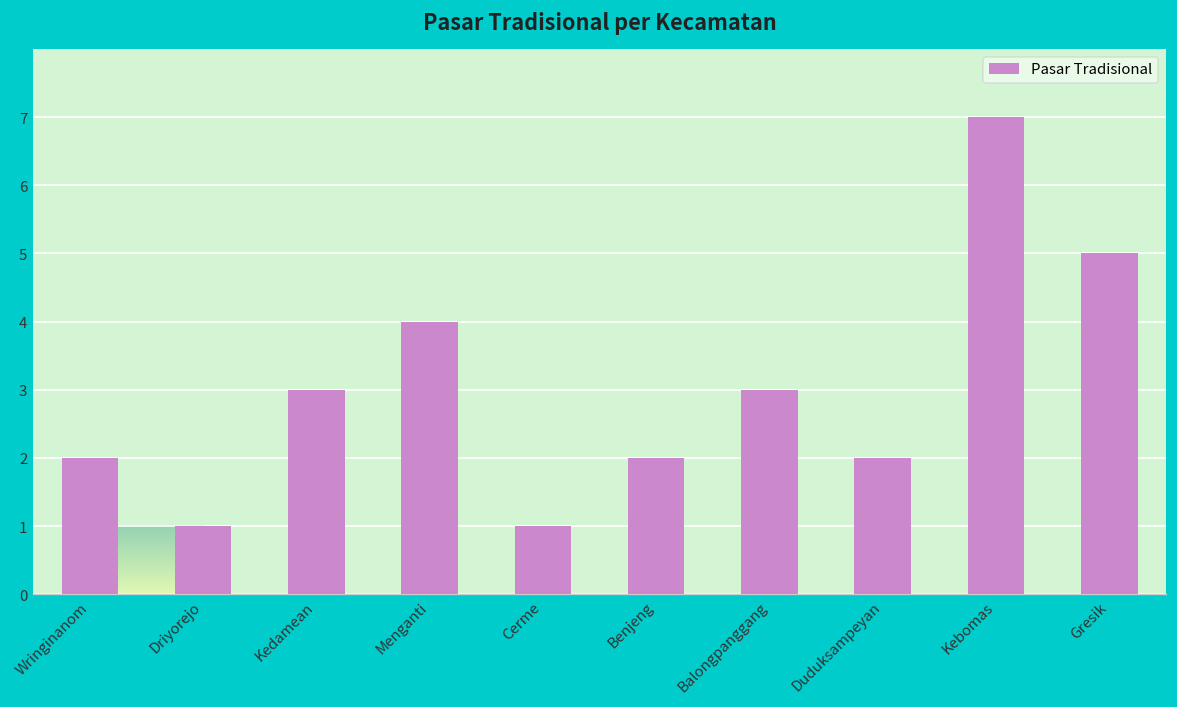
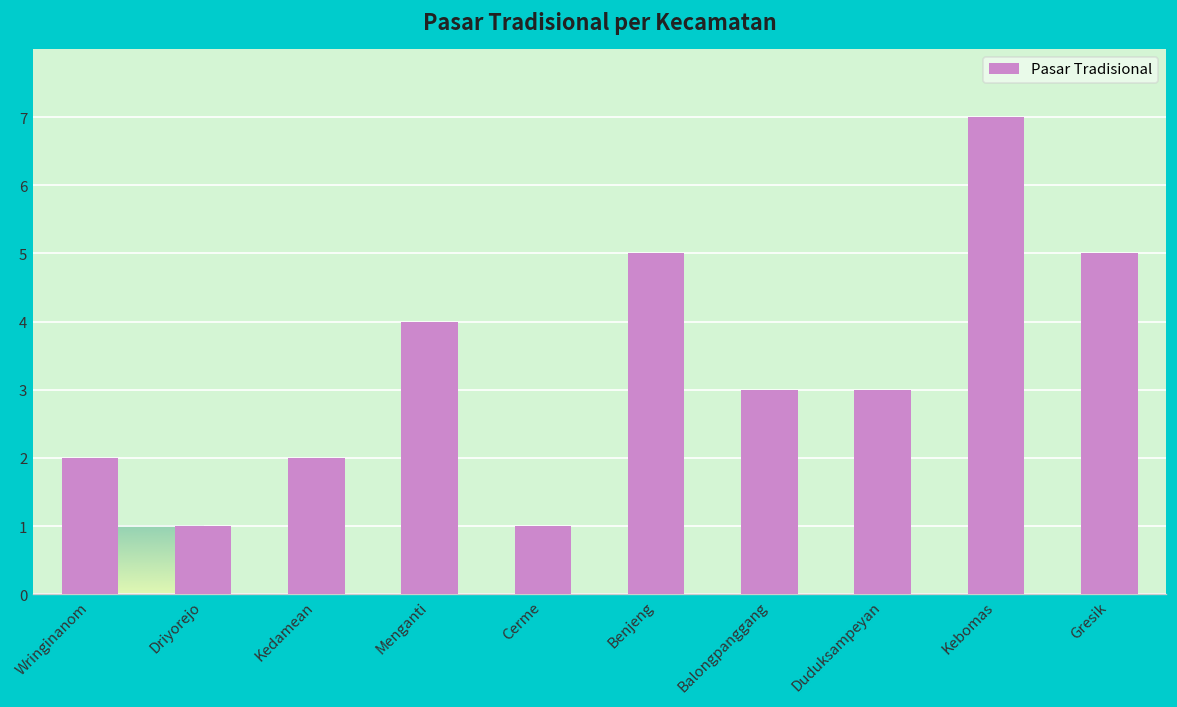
  {
    "Wringinanom": 2,
    "Driyorejo": 1,
-   "Kedamean": 3,
+   "Kedamean": 2,
    "Menganti": 4,
    "Cerme": 1,
-   "Benjeng": 2,
+   "Benjeng": 5,
    "Balongpanggang": 3,
-   "Duduksampeyan": 2,
+   "Duduksampeyan": 3,
    "Kebomas": 7,
    "Gresik": 5
  }
